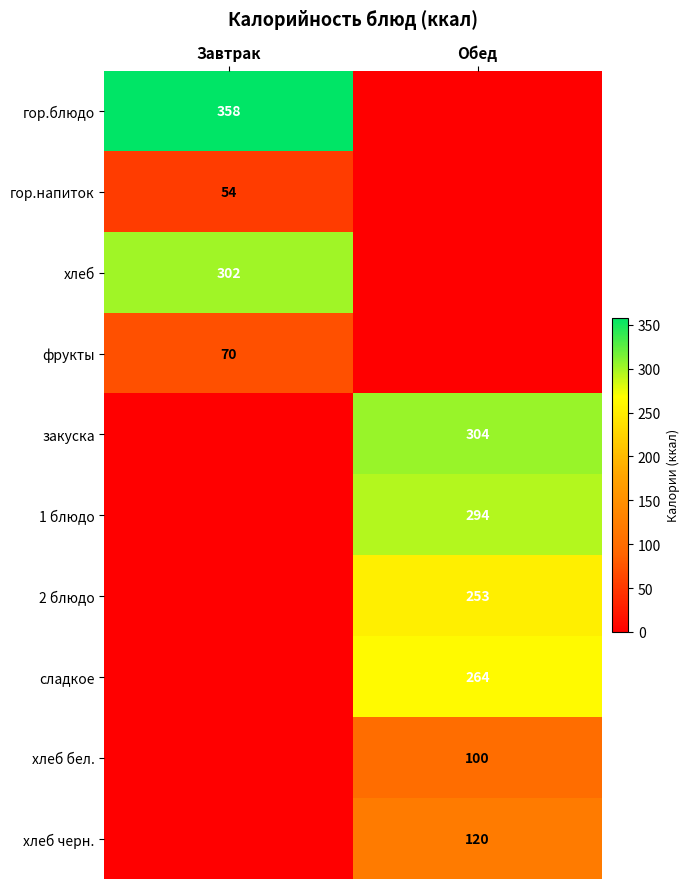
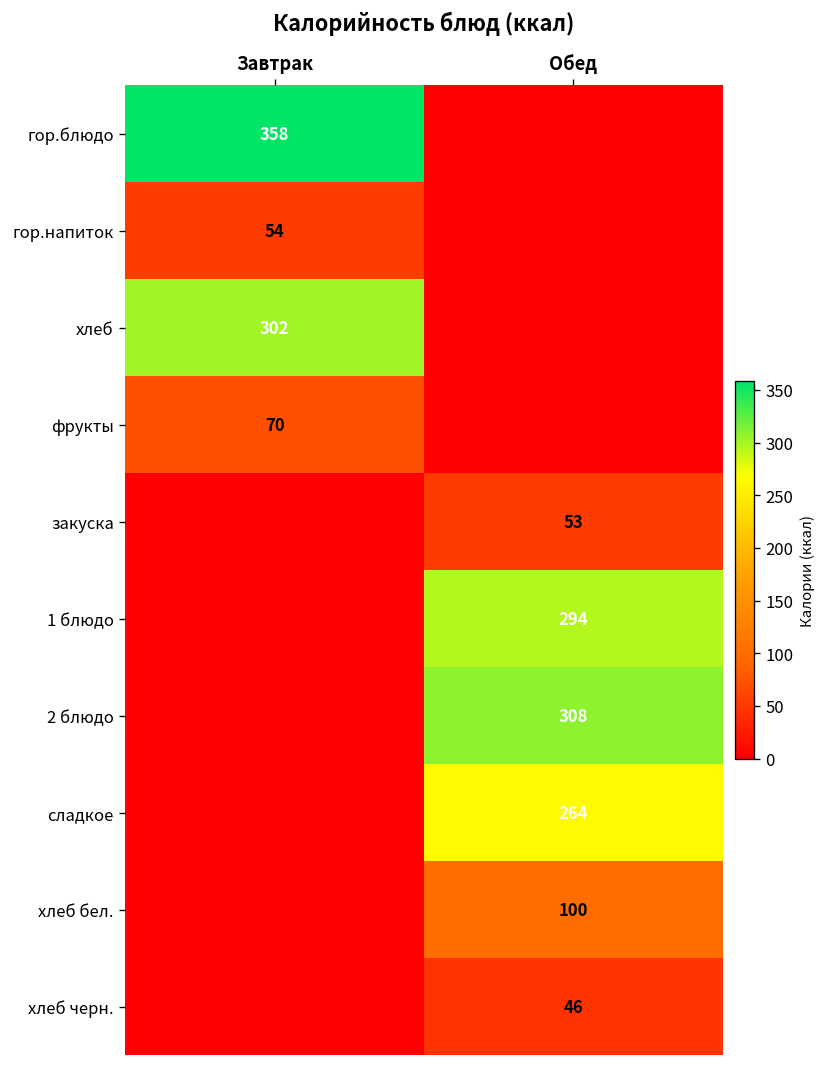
  {
    "гор.блюдо": {
      "Завтрак": 358
    },
    "гор.напиток": {
      "Завтрак": 54
    },
    "хлеб": {
      "Завтрак": 302
    },
    "фрукты": {
      "Завтрак": 70
    },
    "закуска": {
-     "Обед": 304
+     "Обед": 53
    },
    "1 блюдо": {
      "Обед": 294
    },
    "2 блюдо": {
-     "Обед": 253
+     "Обед": 308
    },
    "сладкое": {
      "Обед": 264
    },
    "хлеб бел.": {
      "Обед": 100
    },
    "хлеб черн.": {
-     "Обед": 120
+     "Обед": 46
    }
  }
